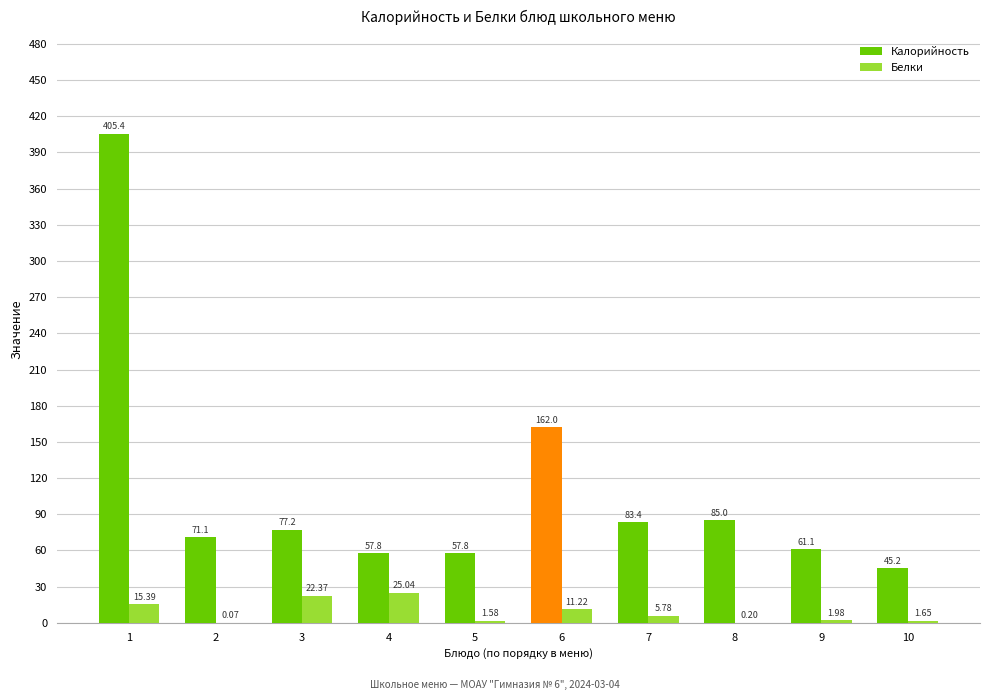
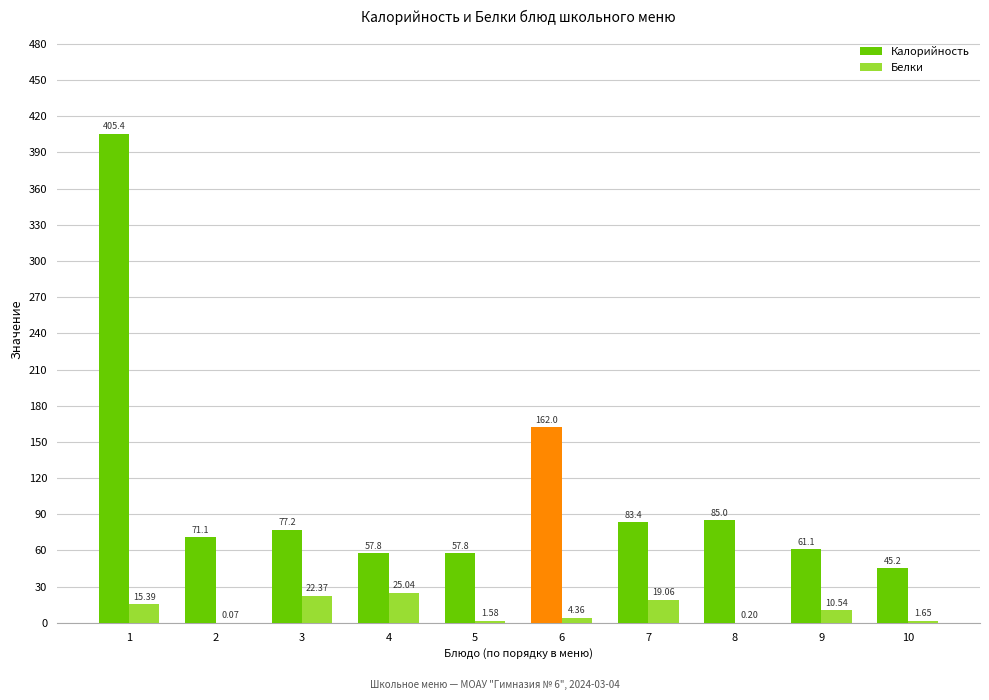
  {
    "Калорийность": {
      "1": 405.4,
      "2": 71.1,
      "3": 77.2,
      "4": 57.8,
      "5": 57.8,
      "6": 162.0,
      "7": 83.4,
      "8": 85.0,
      "9": 61.1,
      "10": 45.2
    },
    "Белки": {
      "1": 15.39,
      "2": 0.07,
      "3": 22.37,
      "4": 25.04,
      "5": 1.58,
-     "6": 11.22,
-     "7": 5.78,
+     "6": 4.36,
+     "7": 19.06,
      "8": 0.20,
-     "9": 1.98,
+     "9": 10.54,
      "10": 1.65
    }
  }
